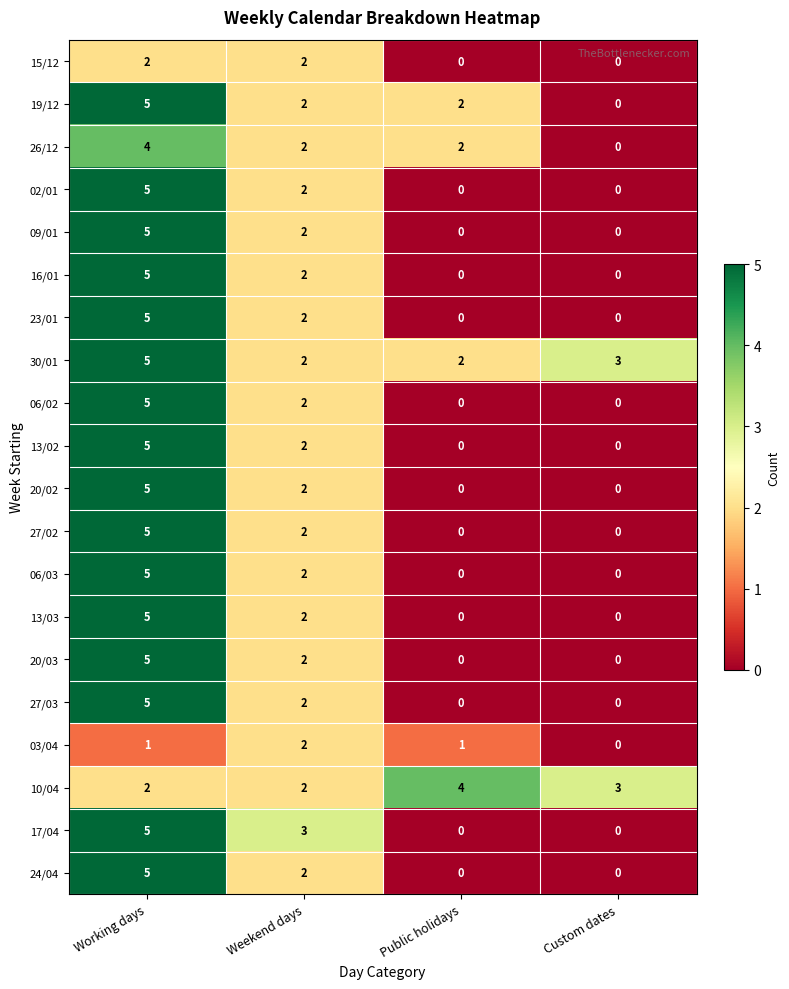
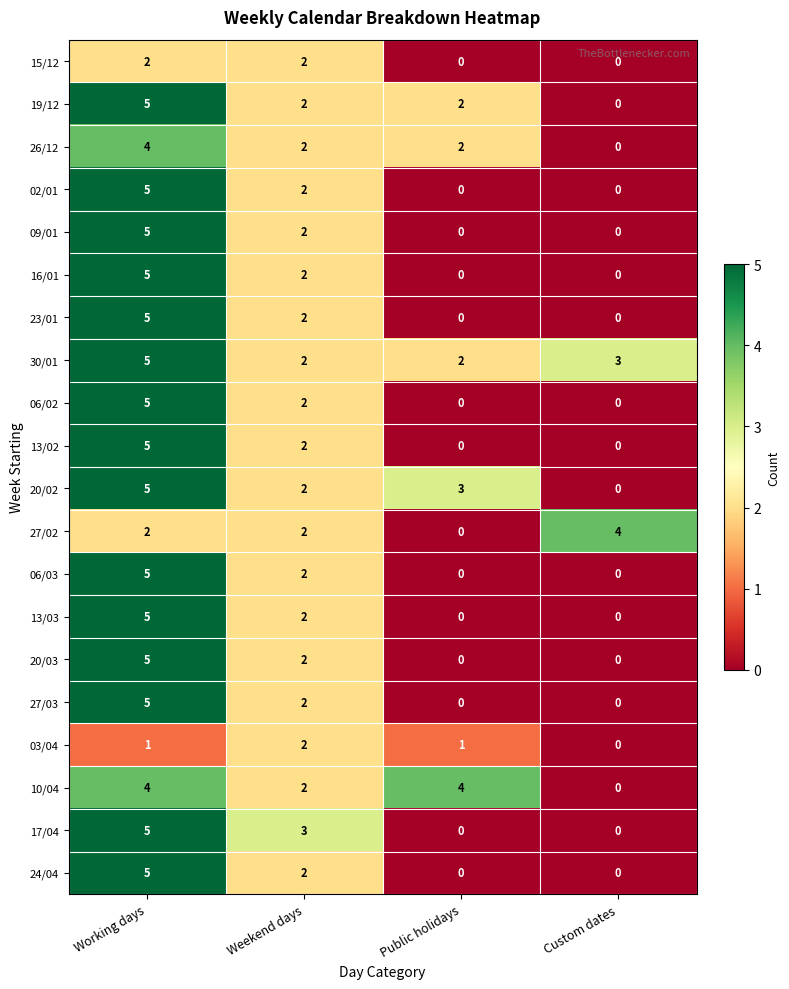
  {
    "15/12": {
      "Working days": 2,
      "Weekend days": 2,
      "Public holidays": 0
    },
    "19/12": {
      "Working days": 5,
      "Weekend days": 2,
      "Public holidays": 2,
      "Custom dates": 0
    },
    "26/12": {
      "Working days": 4,
      "Weekend days": 2,
      "Public holidays": 2,
      "Custom dates": 0
    },
    "02/01": {
      "Working days": 5,
      "Weekend days": 2,
      "Public holidays": 0,
      "Custom dates": 0
    },
    "09/01": {
      "Working days": 5,
      "Weekend days": 2,
      "Public holidays": 0,
      "Custom dates": 0
    },
    "16/01": {
      "Working days": 5,
      "Weekend days": 2,
      "Public holidays": 0,
      "Custom dates": 0
    },
    "23/01": {
      "Working days": 5,
      "Weekend days": 2,
      "Public holidays": 0,
      "Custom dates": 0
    },
    "30/01": {
      "Working days": 5,
      "Weekend days": 2,
      "Public holidays": 2,
      "Custom dates": 3
    },
    "06/02": {
      "Working days": 5,
      "Weekend days": 2,
      "Public holidays": 0,
      "Custom dates": 0
    },
    "13/02": {
      "Working days": 5,
      "Weekend days": 2,
      "Public holidays": 0,
      "Custom dates": 0
    },
    "20/02": {
      "Working days": 5,
      "Weekend days": 2,
-     "Public holidays": 0,
+     "Public holidays": 3,
      "Custom dates": 0
    },
    "27/02": {
-     "Working days": 5,
+     "Working days": 2,
      "Weekend days": 2,
      "Public holidays": 0,
-     "Custom dates": 0
+     "Custom dates": 4
    },
    "06/03": {
      "Working days": 5,
      "Weekend days": 2,
      "Public holidays": 0,
      "Custom dates": 0
    },
    "13/03": {
      "Working days": 5,
      "Weekend days": 2,
      "Public holidays": 0,
      "Custom dates": 0
    },
    "20/03": {
      "Working days": 5,
      "Weekend days": 2,
      "Public holidays": 0,
      "Custom dates": 0
    },
    "27/03": {
      "Working days": 5,
      "Weekend days": 2,
      "Public holidays": 0,
      "Custom dates": 0
    },
    "03/04": {
      "Working days": 1,
      "Weekend days": 2,
      "Public holidays": 1,
      "Custom dates": 0
    },
    "10/04": {
-     "Working days": 2,
+     "Working days": 4,
      "Weekend days": 2,
      "Public holidays": 4,
-     "Custom dates": 3
+     "Custom dates": 0
    },
    "17/04": {
      "Working days": 5,
      "Weekend days": 3,
      "Public holidays": 0,
      "Custom dates": 0
    },
    "24/04": {
      "Working days": 5,
      "Weekend days": 2,
      "Public holidays": 0,
      "Custom dates": 0
    }
  }
